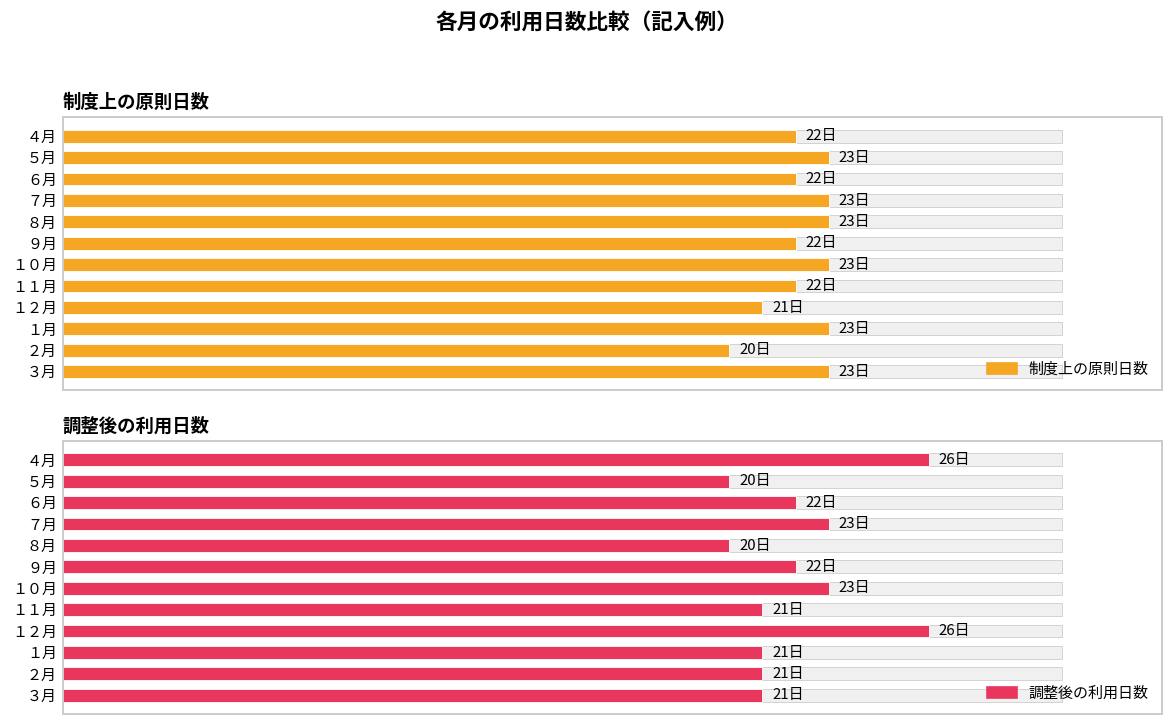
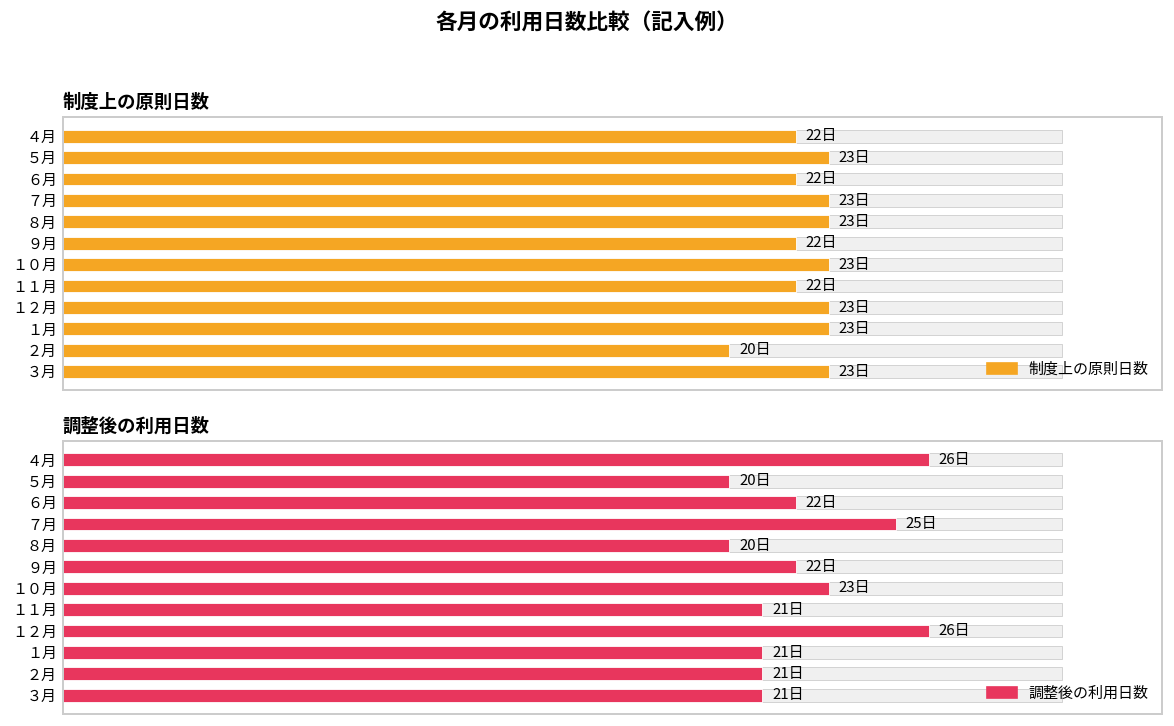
  {
    "制度上の原則日数": {
      "制度上の原則日数": {
-       "１２月": "21日"
+       "１２月": "23日"
      }
    },
    "調整後の利用日数": {
      "調整後の利用日数": {
-       "７月": "23日"
+       "７月": "25日"
      }
    }
  }
